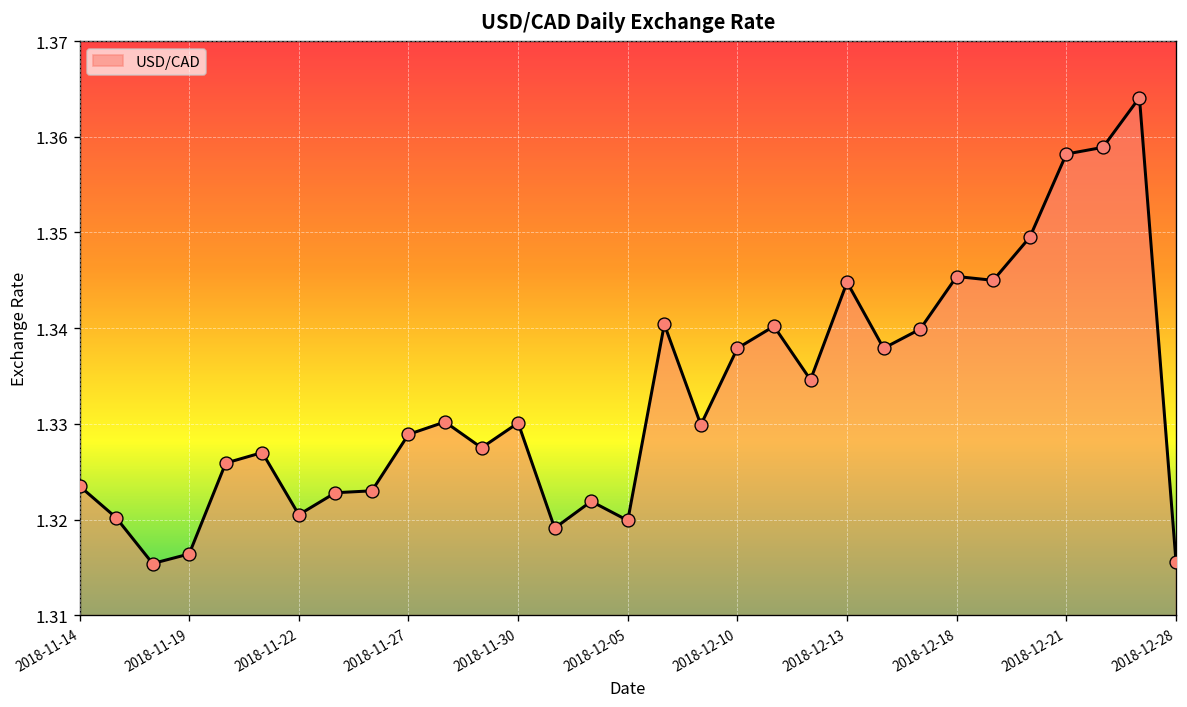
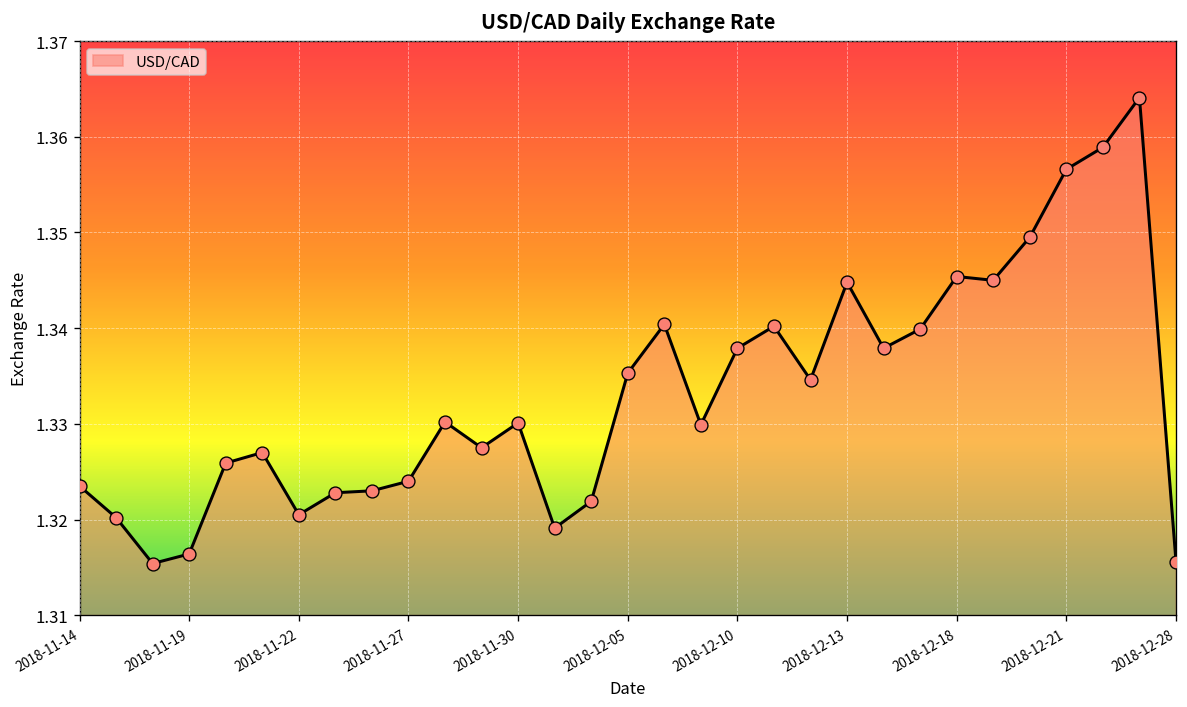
  {
    "2018-11-14": 1.324,
    "2018-11-19": 1.316,
    "2018-11-22": 1.321,
-   "2018-11-27": 1.329,
+   "2018-11-27": 1.324,
    "2018-11-30": 1.330,
-   "2018-12-05": 1.320,
+   "2018-12-05": 1.335,
    "2018-12-10": 1.338,
    "2018-12-13": 1.345,
    "2018-12-18": 1.345,
-   "2018-12-21": 1.358,
+   "2018-12-21": 1.357,
    "2018-12-28": 1.316
  }
